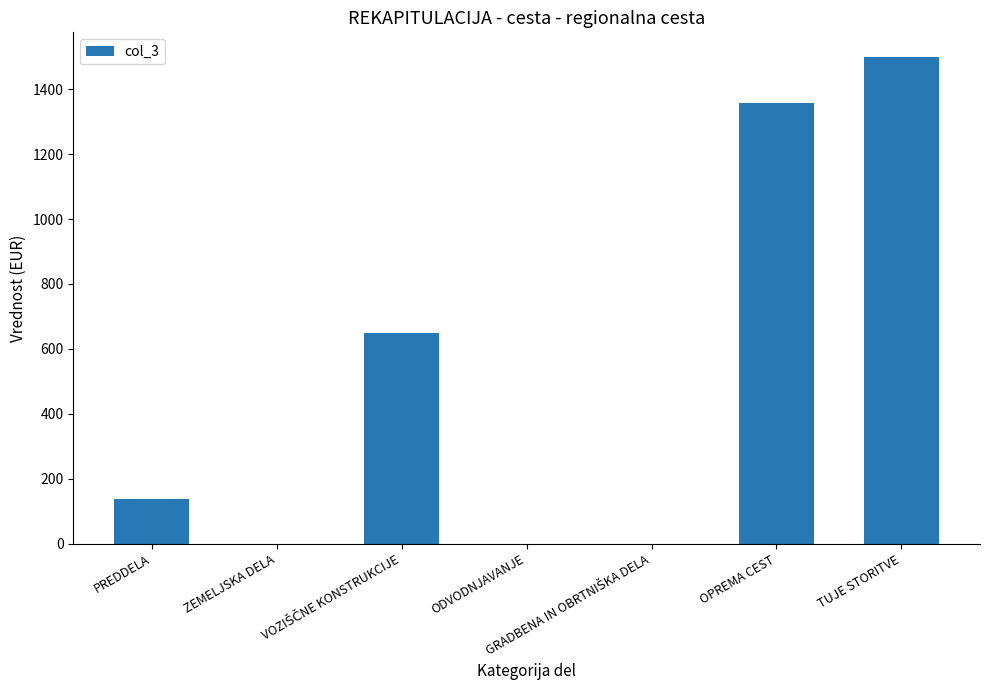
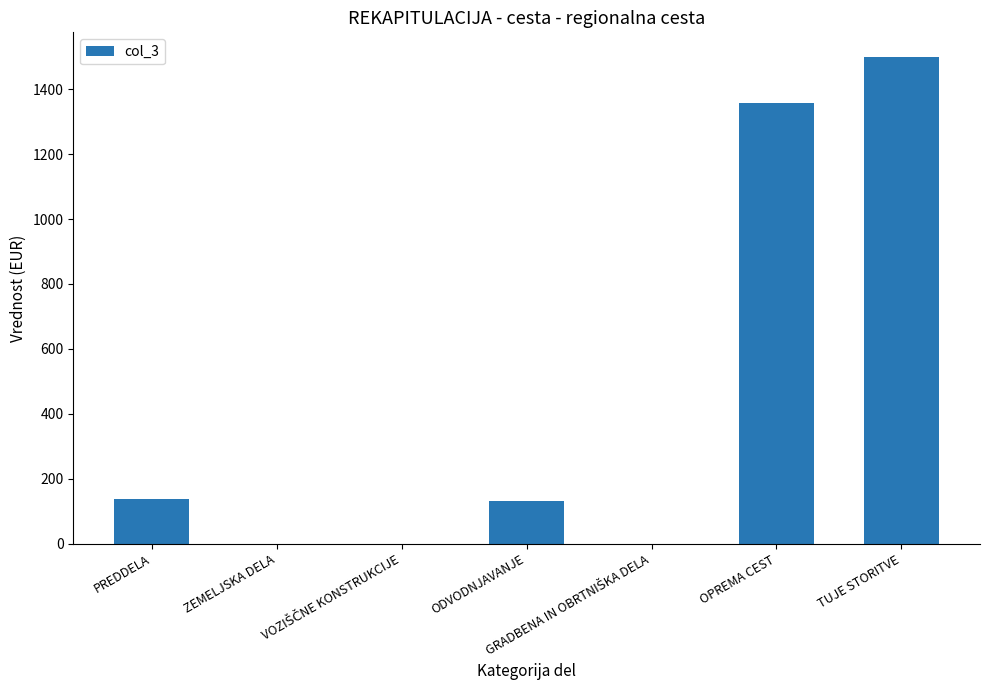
  {
    "PREDDELA": 140,
    "ZEMELJSKA DELA": 0,
-   "VOZIŠČNE KONSTRUKCIJE": 650,
-   "ODVODNJAVANJE": 0,
+   "VOZIŠČNE KONSTRUKCIJE": 0,
+   "ODVODNJAVANJE": 130,
    "GRADBENA IN OBRTNIŠKA DELA": 0,
    "OPREMA CEST": 1360,
    "TUJE STORITVE": 1500
  }
